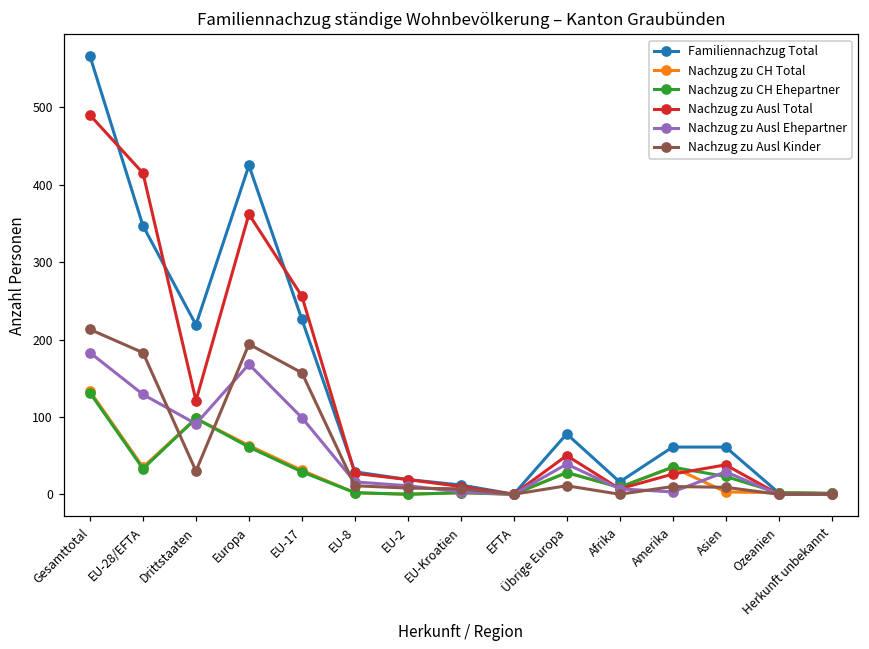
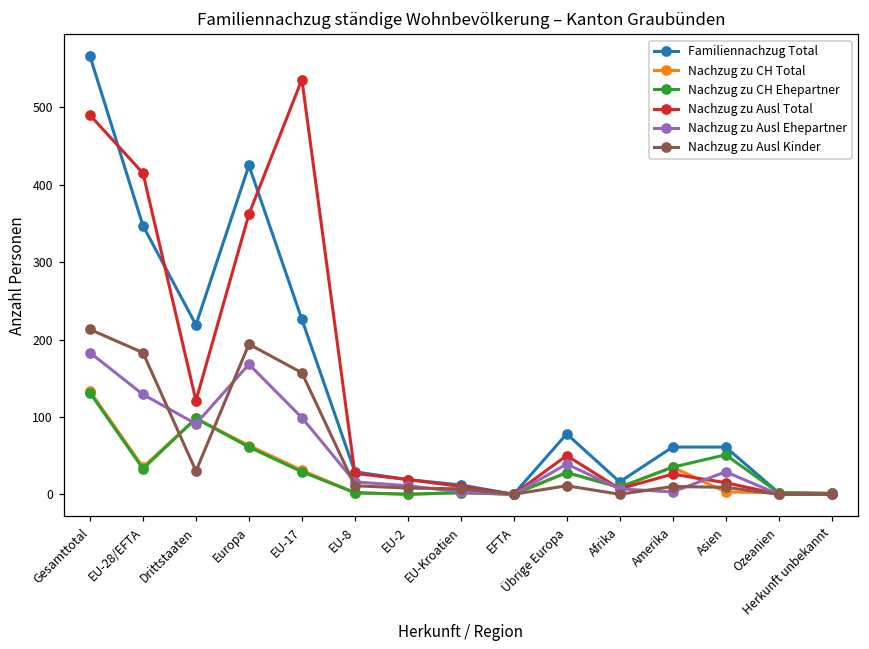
  {
    "Familiennachzug Total": {
      "Gesamttotal": 570,
      "EU-28/EFTA": 350,
      "Drittstaaten": 220,
      "Europa": 430,
      "EU-17": 230,
      "Übrige Europa": 80,
      "Afrika": 20,
      "Amerika": 60,
      "Asien": 60
    },
    "Nachzug zu CH Total": {
      "Asien": 0
    },
    "Nachzug zu CH Ehepartner": {
-     "Asien": 20
+     "Asien": 50
    },
    "Nachzug zu Ausl Total": {
      "Gesamttotal": 490,
      "EU-28/EFTA": 420,
      "Drittstaaten": 120,
      "Europa": 360,
-     "EU-17": 260,
+     "EU-17": 540,
      "Übrige Europa": 50,
      "Amerika": 30,
-     "Asien": 40
+     "Asien": 20
    },
    "Nachzug zu Ausl Ehepartner": {
      "Gesamttotal": 180,
      "EU-28/EFTA": 130,
      "Drittstaaten": 90,
      "Europa": 170,
      "EU-17": 100,
      "EU-8": 20,
      "Übrige Europa": 40,
      "Amerika": 0,
      "Asien": 30
    },
    "Nachzug zu Ausl Kinder": {
      "Gesamttotal": 210,
      "EU-28/EFTA": 180,
      "Drittstaaten": 30,
      "Europa": 190,
      "EU-17": 160,
      "EU-8": 10,
      "Übrige Europa": 10,
      "Afrika": 0,
      "Amerika": 10,
      "Asien": 10
    }
  }
